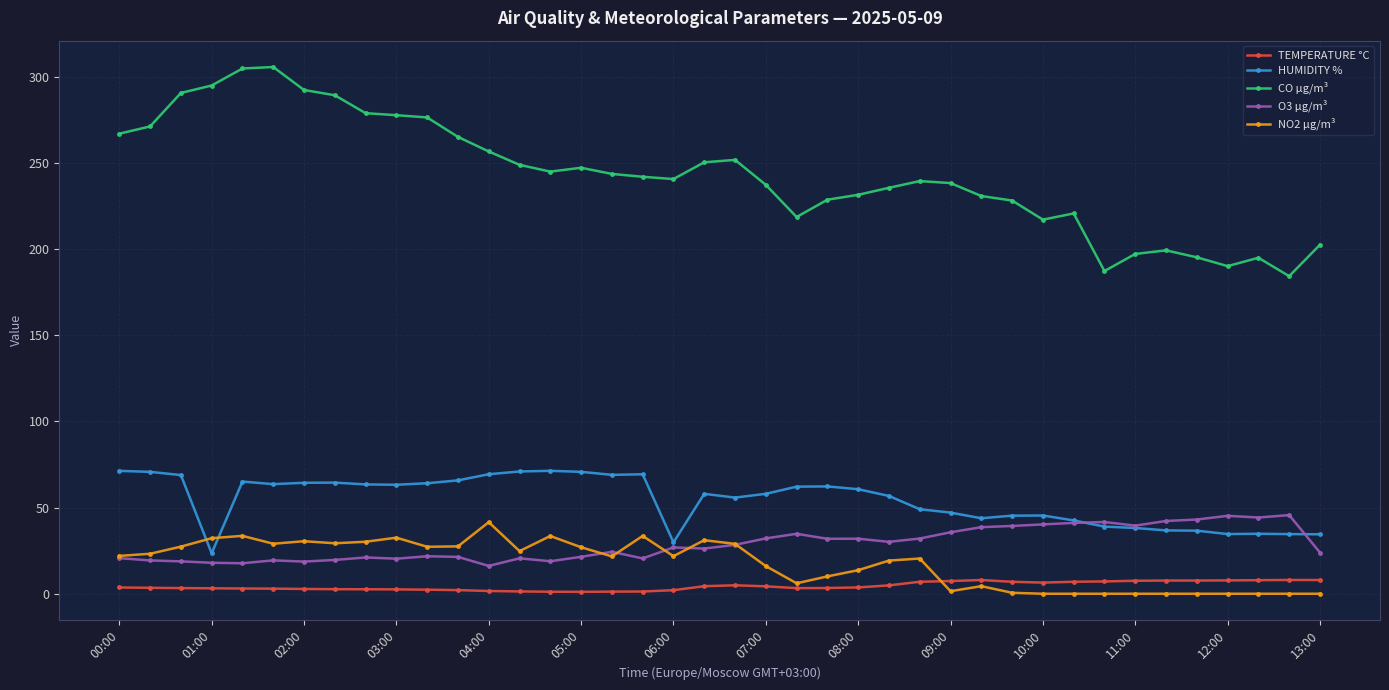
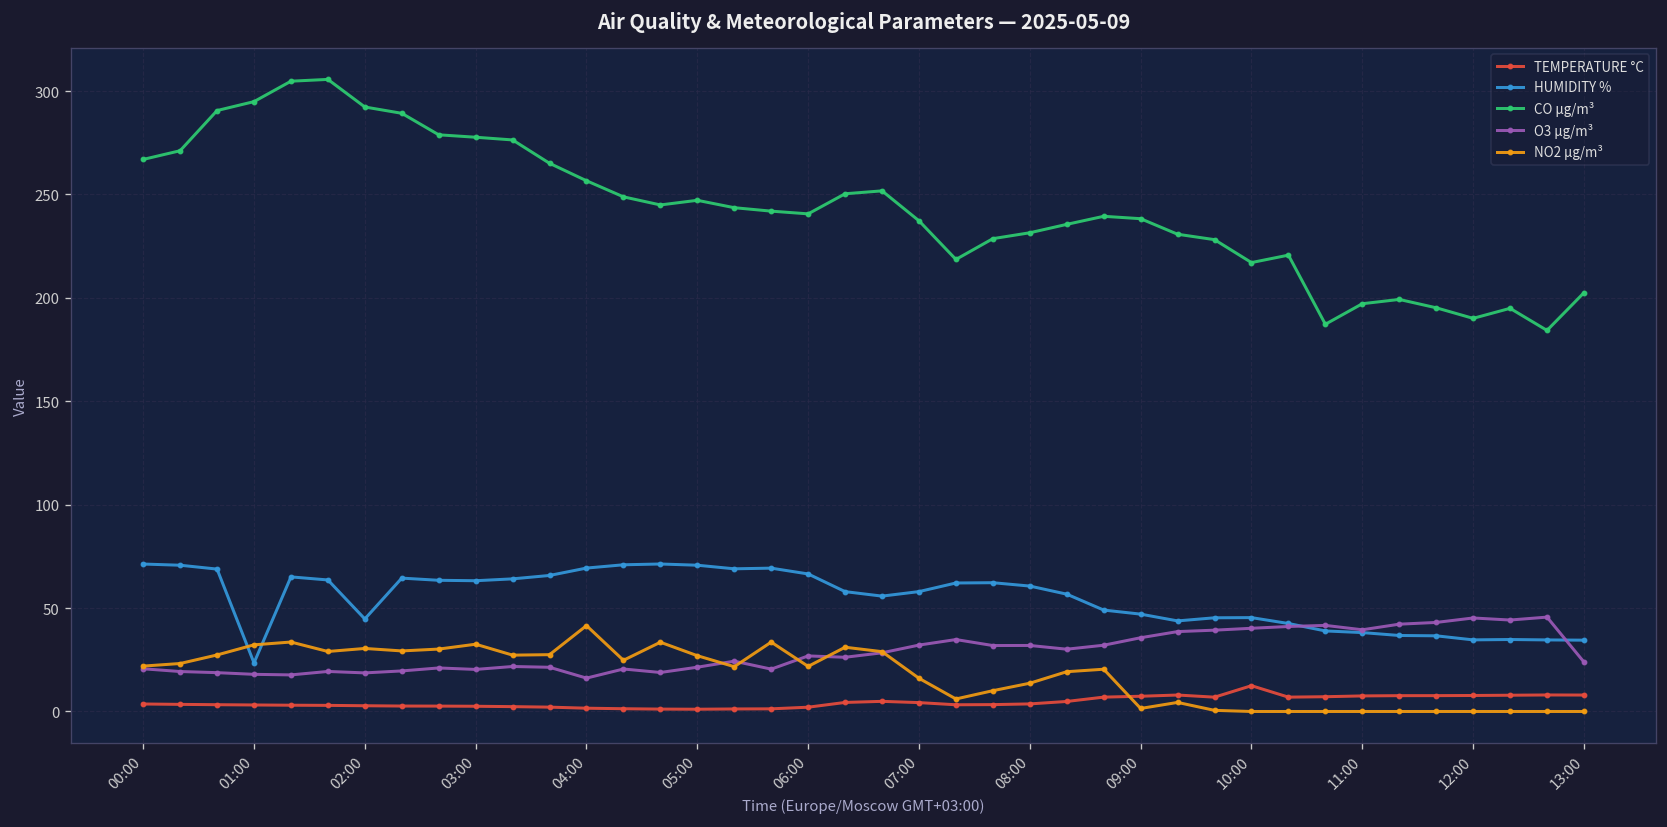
  {
    "TEMPERATURE °C": {
      "00:00": 4,
      "01:00": 3,
      "02:00": 3,
      "03:00": 3,
      "04:00": 2,
      "05:00": 1,
      "06:00": 2,
      "07:00": 4,
      "08:00": 4,
      "09:00": 7,
-     "10:00": 6,
+     "10:00": 12,
      "11:00": 8,
      "12:00": 8,
      "13:00": 8
    },
    "HUMIDITY %": {
      "00:00": 71,
      "01:00": 23,
-     "02:00": 64,
+     "02:00": 45,
      "03:00": 63,
      "04:00": 69,
      "05:00": 71,
-     "06:00": 30,
+     "06:00": 67,
      "07:00": 58,
      "08:00": 61,
      "09:00": 47,
      "10:00": 45,
      "12:00": 35,
      "13:00": 34
    },
    "CO µg/m³": {
      "00:00": 267,
      "01:00": 295,
      "02:00": 292,
      "03:00": 278,
      "04:00": 257,
      "05:00": 247,
      "06:00": 241,
      "07:00": 237,
      "08:00": 231,
      "09:00": 238,
      "10:00": 217,
      "11:00": 197,
      "12:00": 190,
      "13:00": 202
    },
    "O3 µg/m³": {
      "01:00": 18,
      "02:00": 19,
      "03:00": 20,
      "04:00": 16,
      "05:00": 21,
      "06:00": 27,
      "07:00": 32,
      "08:00": 32,
      "09:00": 36,
      "10:00": 40,
      "12:00": 45,
      "13:00": 24
    },
    "NO2 µg/m³": {
      "01:00": 32,
      "02:00": 30,
      "03:00": 33,
      "04:00": 42,
      "05:00": 27,
      "06:00": 22,
      "07:00": 16,
      "08:00": 14,
      "09:00": 1,
      "10:00": 0,
      "11:00": 0,
      "12:00": 0,
      "13:00": 0
    }
  }
